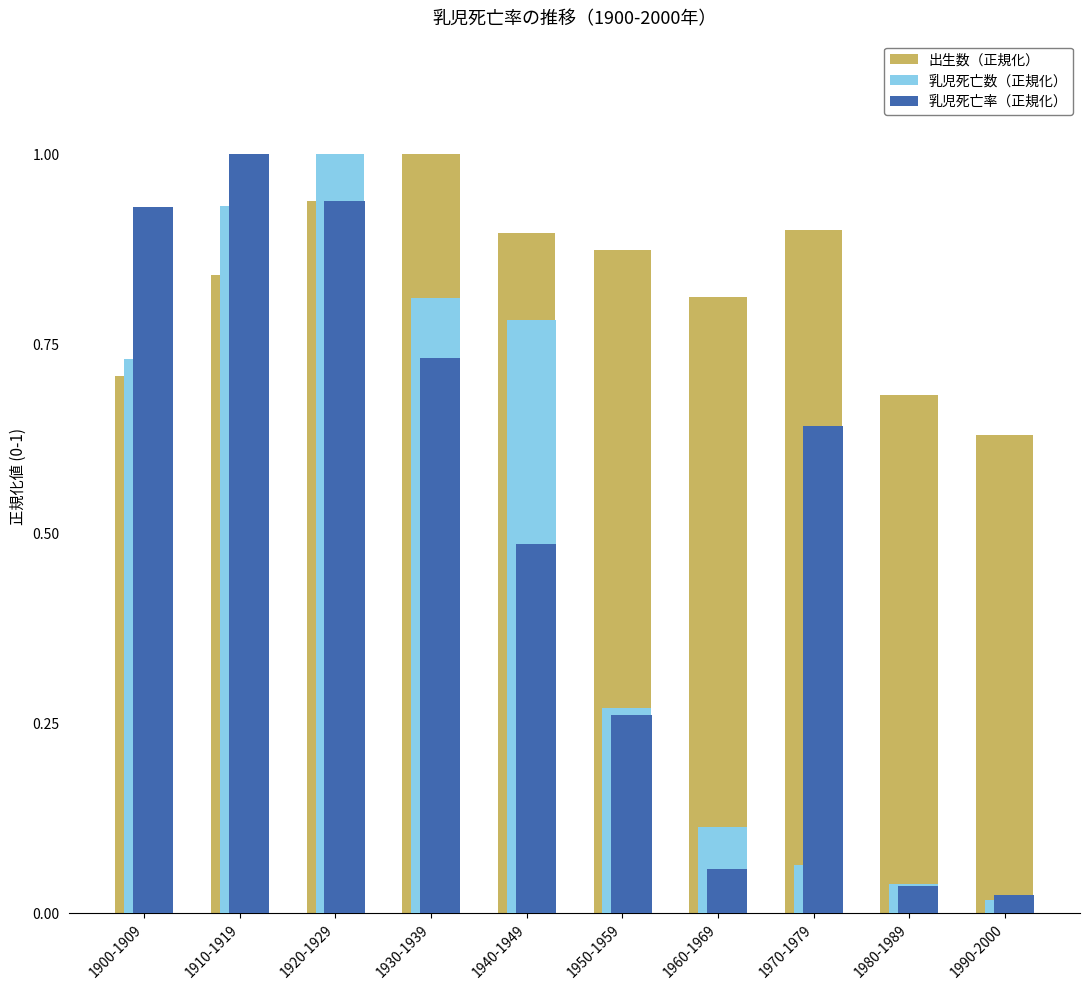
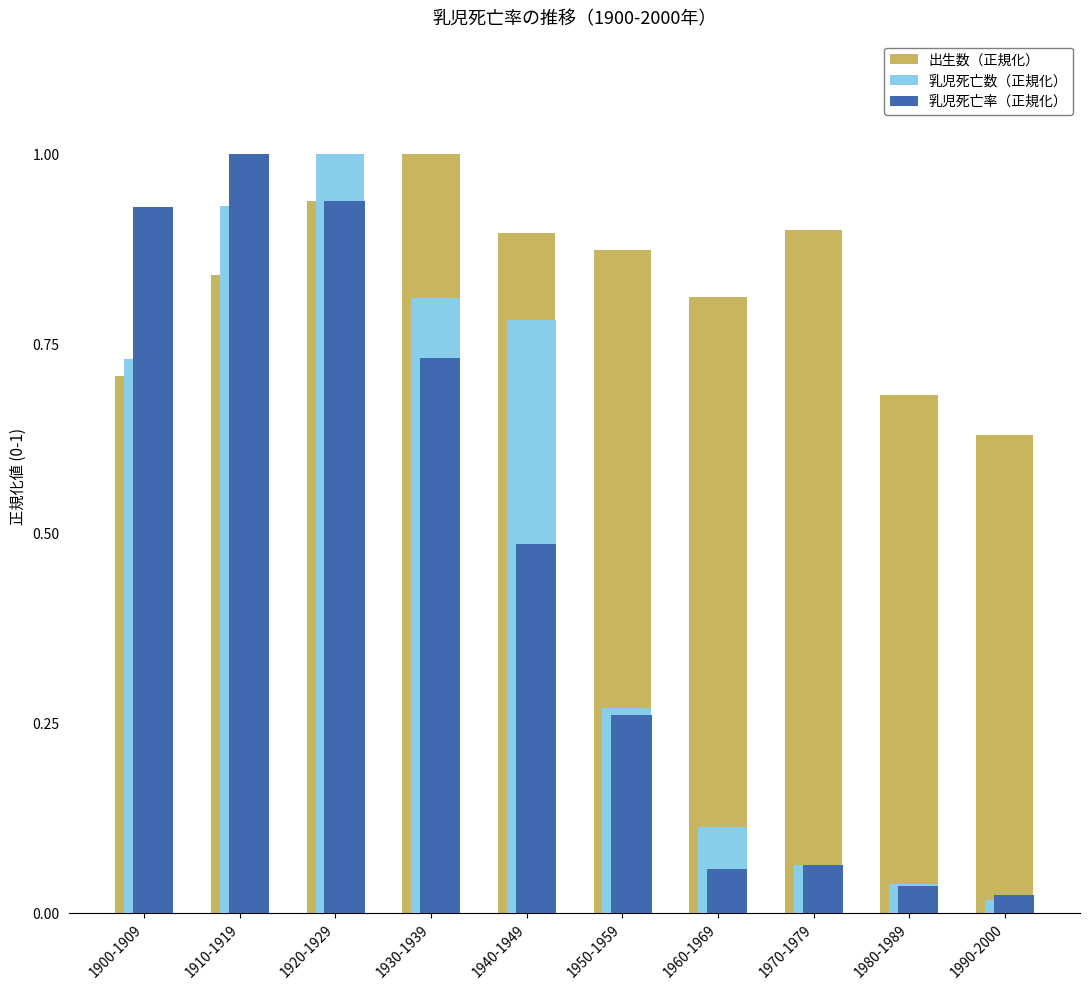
  {
    "出生数（正規化）": {
      "1930-1939": 1.00,
      "1940-1949": 0.90,
      "1950-1959": 0.87,
      "1960-1969": 0.81,
      "1970-1979": 0.90,
      "1980-1989": 0.68,
      "1990-2000": 0.63
    },
    "乳児死亡数（正規化）": {
      "1920-1929": 1.00
    },
    "乳児死亡率（正規化）": {
      "1900-1909": 0.93,
      "1910-1919": 1.00,
-     "1970-1979": 0.64
+     "1970-1979": 0.06
    }
  }
